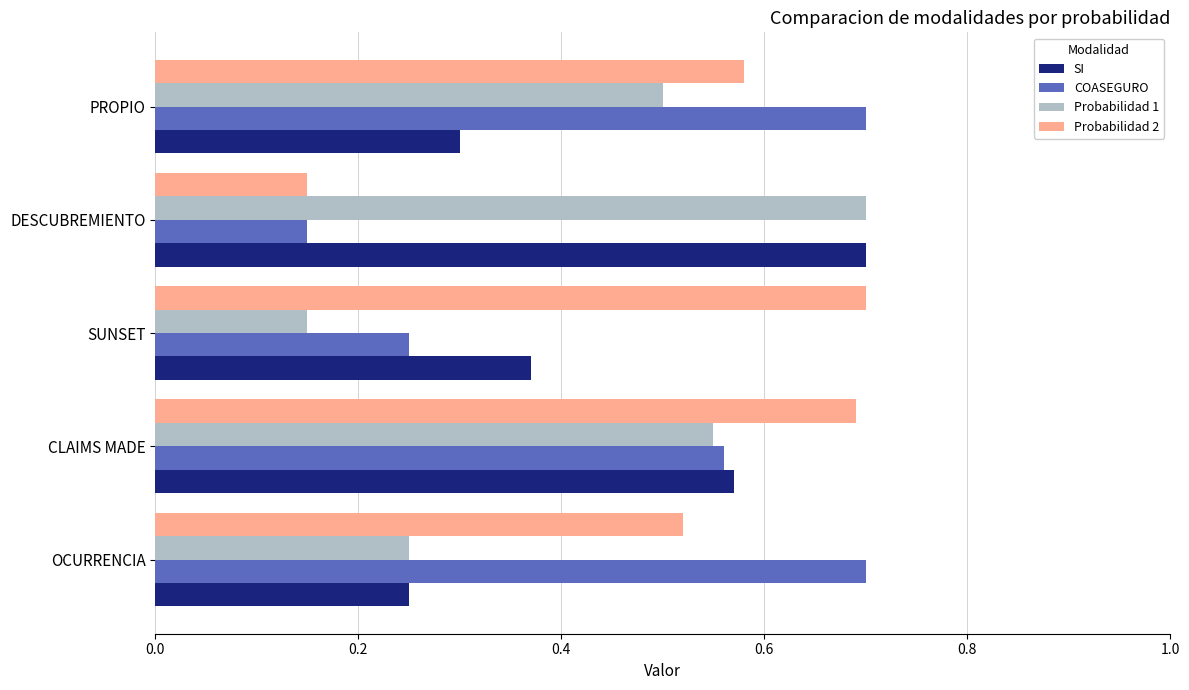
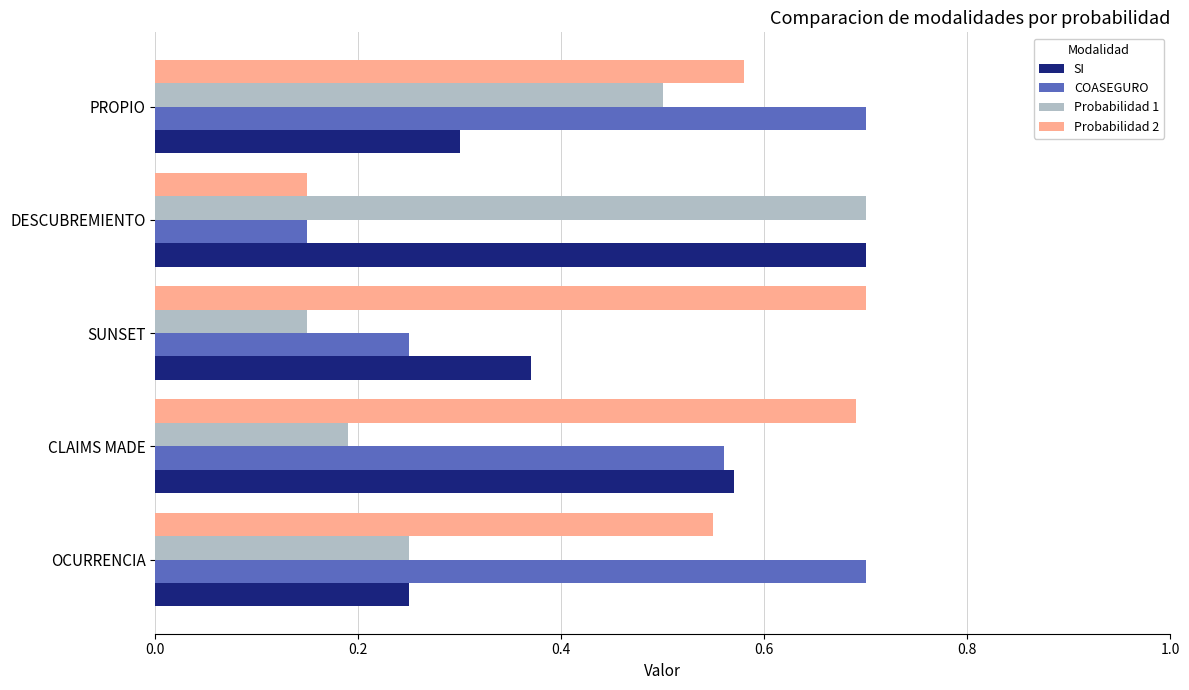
  {
    "SI": {
      "PROPIO": 0.30,
      "DESCUBREMIENTO": 0.70,
      "SUNSET": 0.37,
      "CLAIMS MADE": 0.57,
      "OCURRENCIA": 0.25
    },
    "COASEGURO": {
      "PROPIO": 0.70,
      "DESCUBREMIENTO": 0.15,
      "SUNSET": 0.25,
      "CLAIMS MADE": 0.56,
      "OCURRENCIA": 0.70
    },
    "Probabilidad 1": {
      "PROPIO": 0.50,
      "DESCUBREMIENTO": 0.70,
      "SUNSET": 0.15,
-     "CLAIMS MADE": 0.55,
+     "CLAIMS MADE": 0.19,
      "OCURRENCIA": 0.25
    },
    "Probabilidad 2": {
      "PROPIO": 0.58,
      "DESCUBREMIENTO": 0.15,
      "SUNSET": 0.70,
      "CLAIMS MADE": 0.69,
-     "OCURRENCIA": 0.52
+     "OCURRENCIA": 0.55
    }
  }
